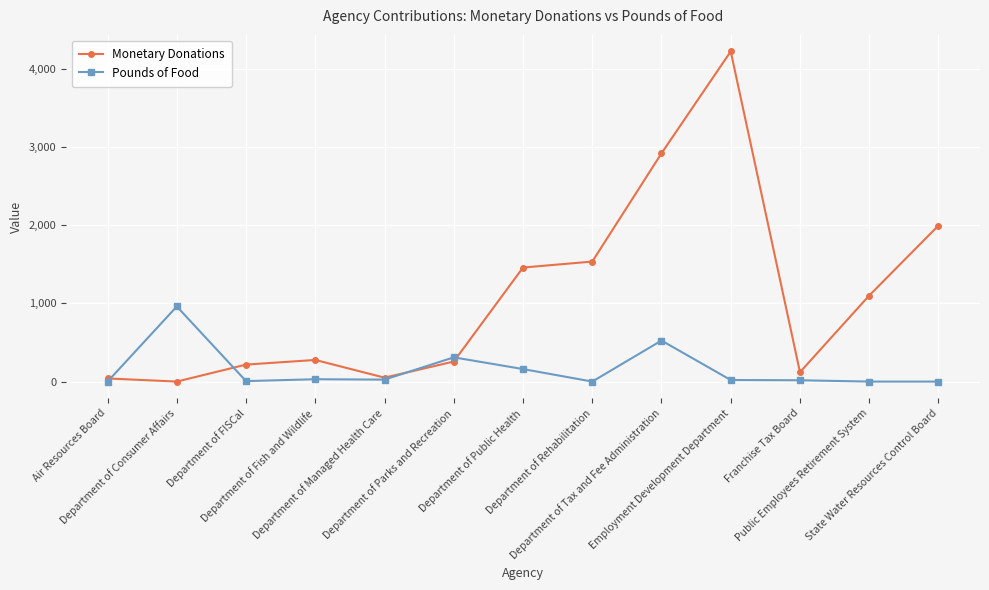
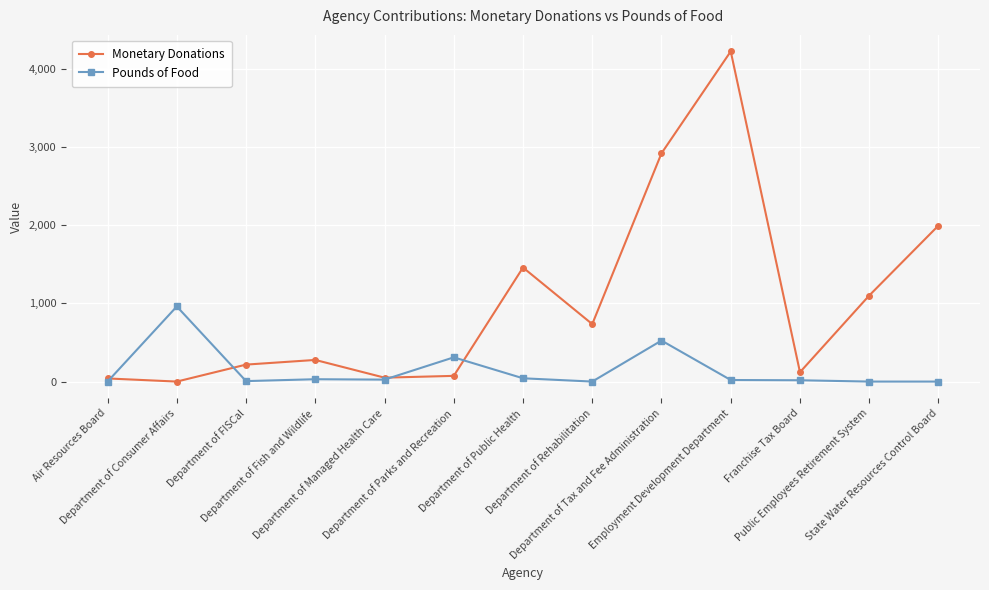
  {
    "Monetary Donations": {
      "Air Resources Board": "0",
      "Department of Consumer Affairs": "0",
      "Department of FISCal": "200",
      "Department of Fish and Wildlife": "300",
-     "Department of Parks and Recreation": "300",
+     "Department of Parks and Recreation": "100",
      "Department of Public Health": "1,500",
-     "Department of Rehabilitation": "1,500",
+     "Department of Rehabilitation": "700",
      "Department of Tax and Fee Administration": "2,900",
      "Employment Development Department": "4,200",
      "Franchise Tax Board": "100",
      "Public Employees Retirement System": "1,100",
      "State Water Resources Control Board": "2,000"
    },
    "Pounds of Food": {
      "Air Resources Board": "0",
      "Department of Consumer Affairs": "1,000",
      "Department of FISCal": "0",
      "Department of Fish and Wildlife": "0",
      "Department of Parks and Recreation": "300",
-     "Department of Public Health": "200",
+     "Department of Public Health": "0",
      "Department of Rehabilitation": "0",
      "Department of Tax and Fee Administration": "500",
      "Employment Development Department": "0",
      "Franchise Tax Board": "0",
      "Public Employees Retirement System": "0",
      "State Water Resources Control Board": "0"
    }
  }
